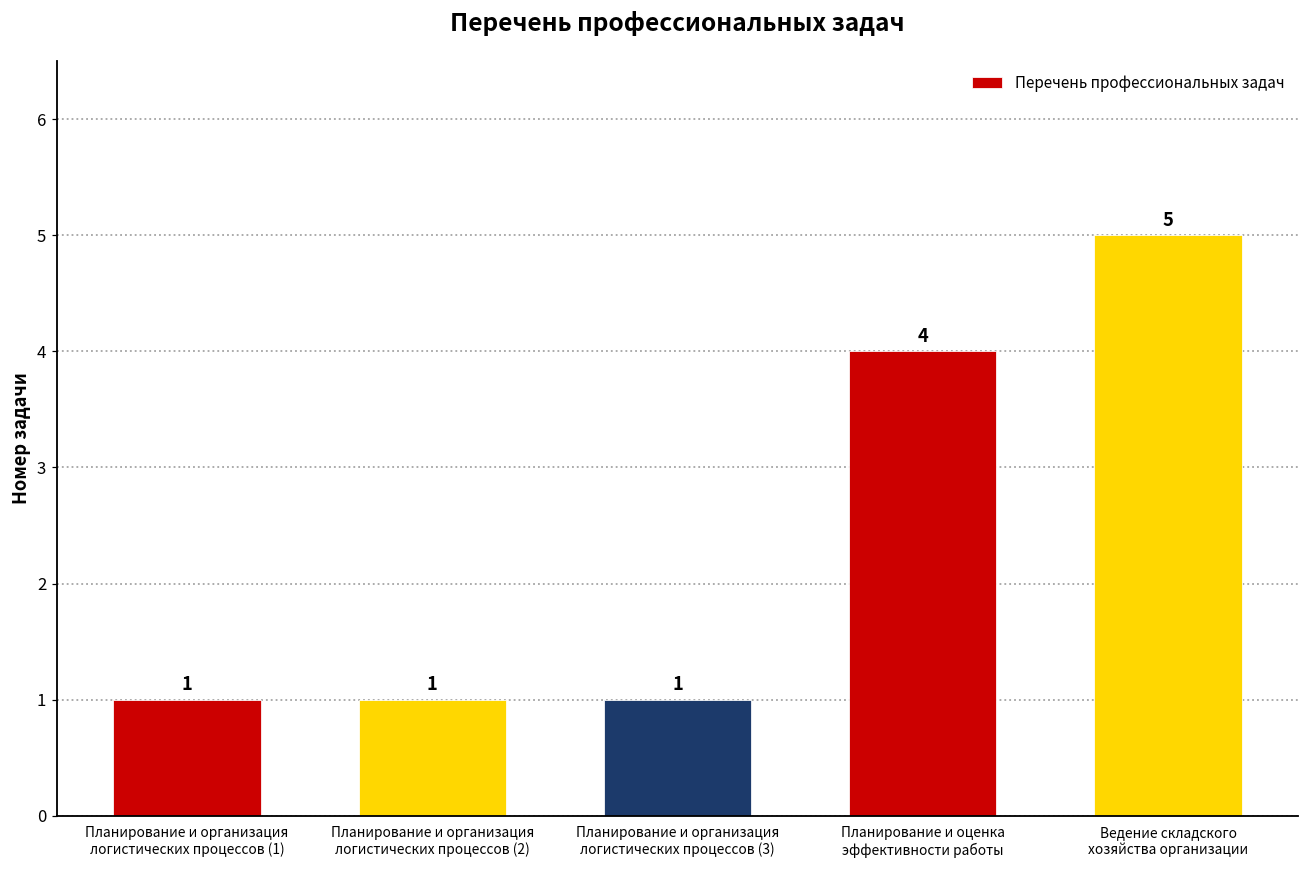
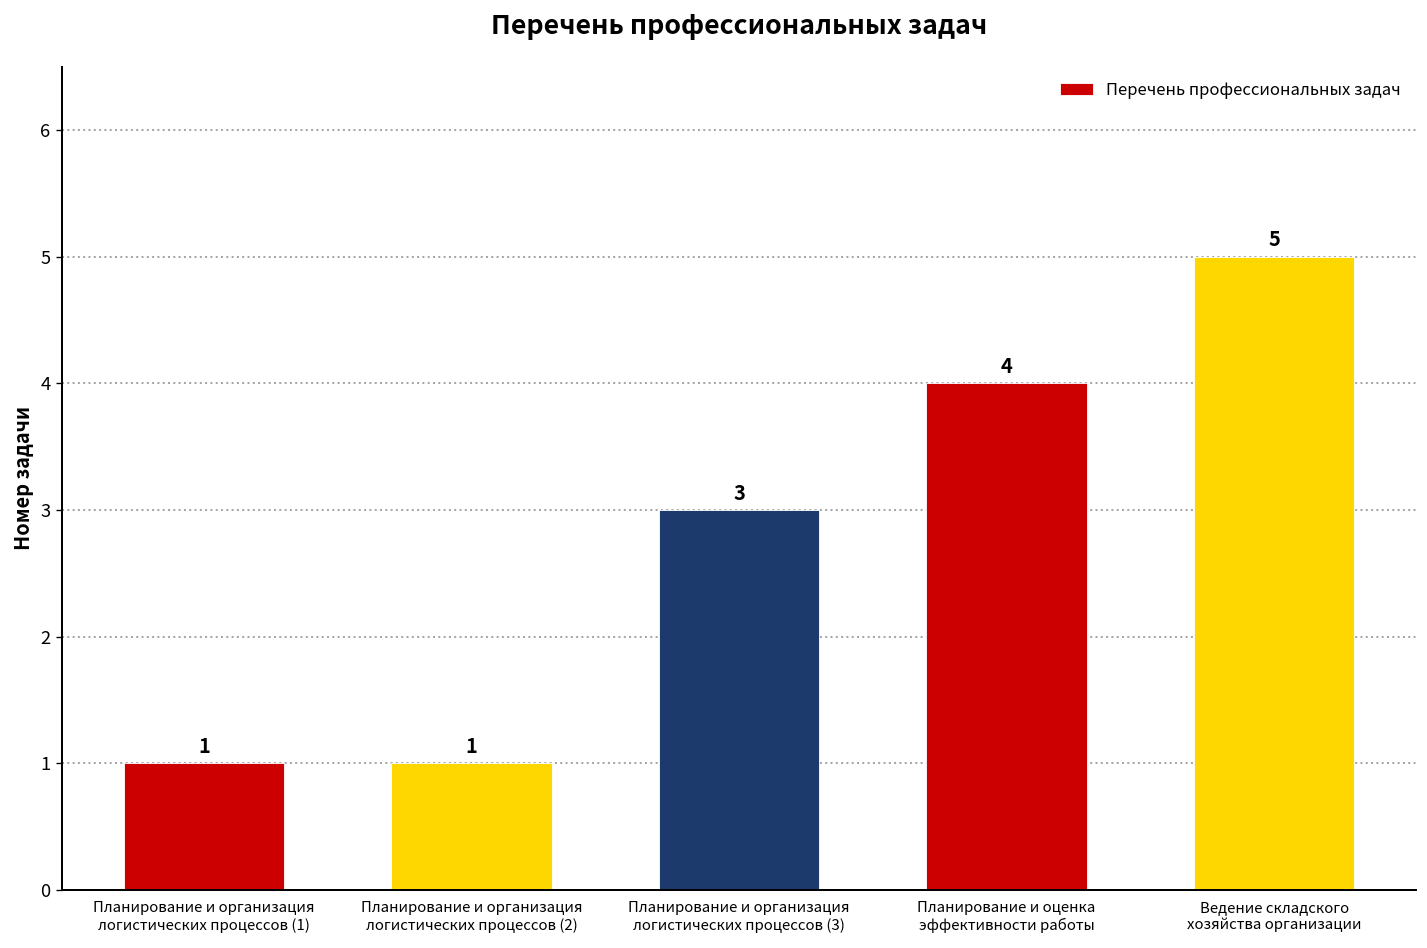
  {
    "Планирование и организация логистических процессов (1)": 1,
    "Планирование и организация логистических процессов (2)": 1,
-   "Планирование и организация логистических процессов (3)": 1,
+   "Планирование и организация логистических процессов (3)": 3,
    "Планирование и оценка эффективности работы": 4,
    "Ведение складского хозяйства организации": 5
  }
